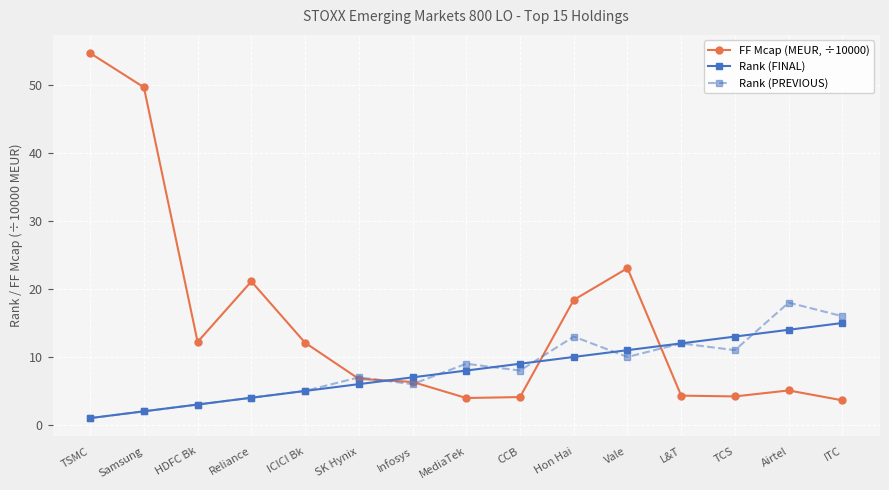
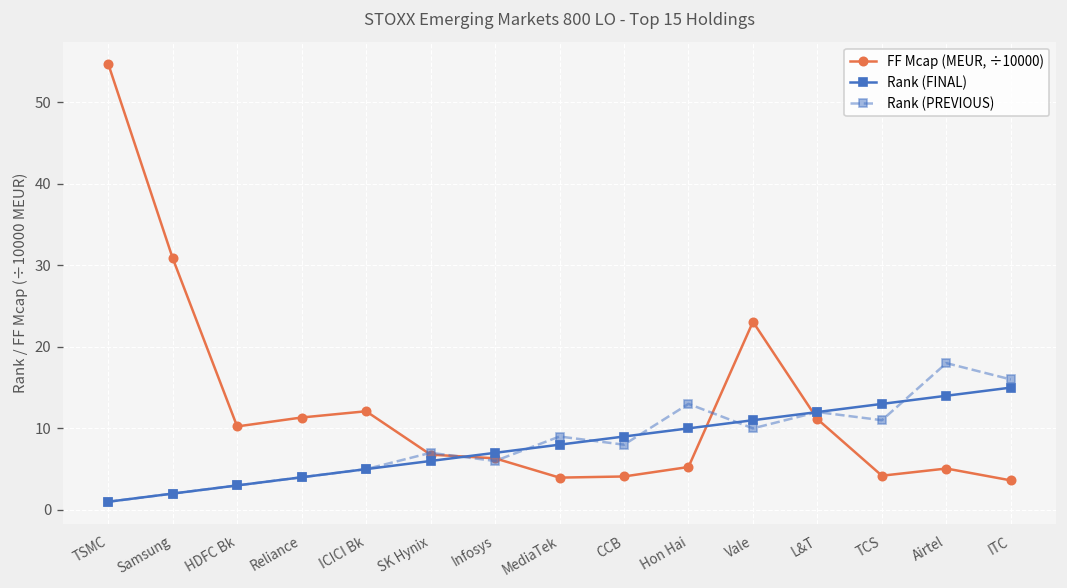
  {
    "FF Mcap (MEUR, ÷10000)": {
      "TSMC": 55,
-     "Samsung": 50,
-     "HDFC Bk": 12,
-     "Reliance": 21,
+     "Samsung": 31,
+     "HDFC Bk": 10,
+     "Reliance": 11,
      "ICICI Bk": 12,
      "MediaTek": 4,
      "CCB": 4,
-     "Hon Hai": 18,
+     "Hon Hai": 5,
      "Vale": 23,
-     "L&T": 4,
+     "L&T": 11,
      "TCS": 4,
      "Airtel": 5,
      "ITC": 4
    }
  }
